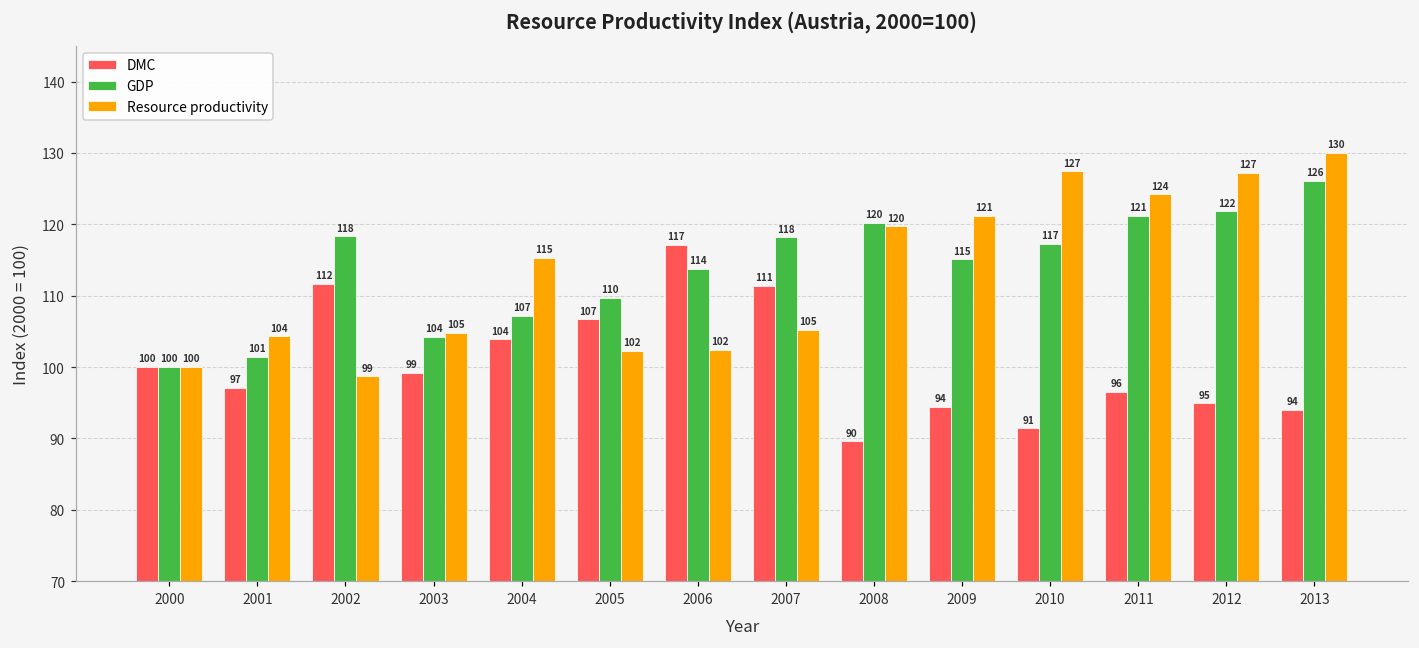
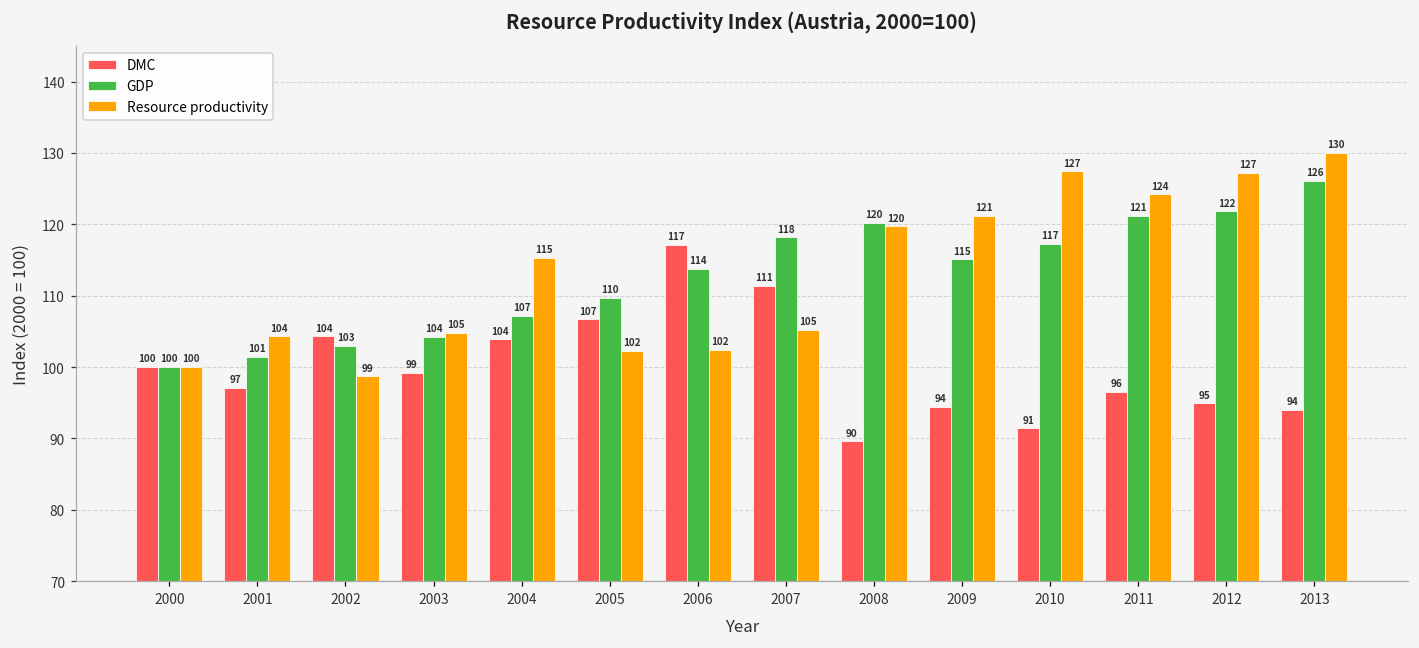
  {
    "DMC": {
      "2000": 100,
      "2001": 97,
-     "2002": 112,
+     "2002": 104,
      "2003": 99,
      "2004": 104,
      "2005": 107,
      "2006": 117,
      "2007": 111,
      "2008": 90,
      "2009": 94,
      "2010": 91,
      "2011": 96,
      "2012": 95,
      "2013": 94
    },
    "GDP": {
      "2000": 100,
      "2001": 101,
-     "2002": 118,
+     "2002": 103,
      "2003": 104,
      "2004": 107,
      "2005": 110,
      "2006": 114,
      "2007": 118,
      "2008": 120,
      "2009": 115,
      "2010": 117,
      "2011": 121,
      "2012": 122,
      "2013": 126
    },
    "Resource productivity": {
      "2000": 100,
      "2001": 104,
      "2002": 99,
      "2003": 105,
      "2004": 115,
      "2005": 102,
      "2006": 102,
      "2007": 105,
      "2008": 120,
      "2009": 121,
      "2010": 127,
      "2011": 124,
      "2012": 127,
      "2013": 130
    }
  }
